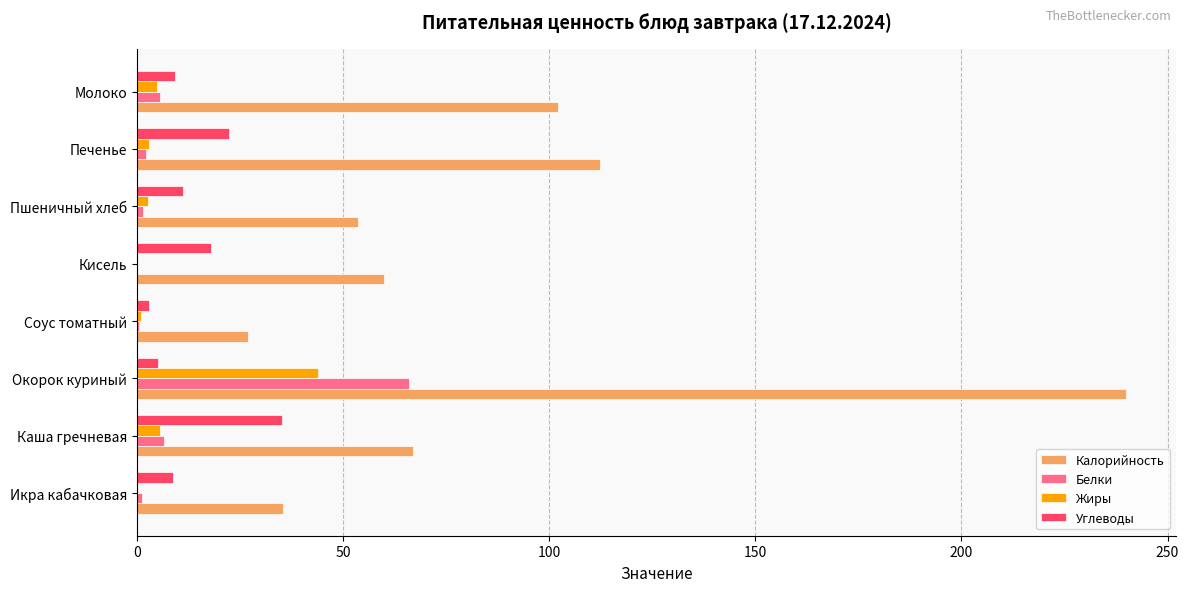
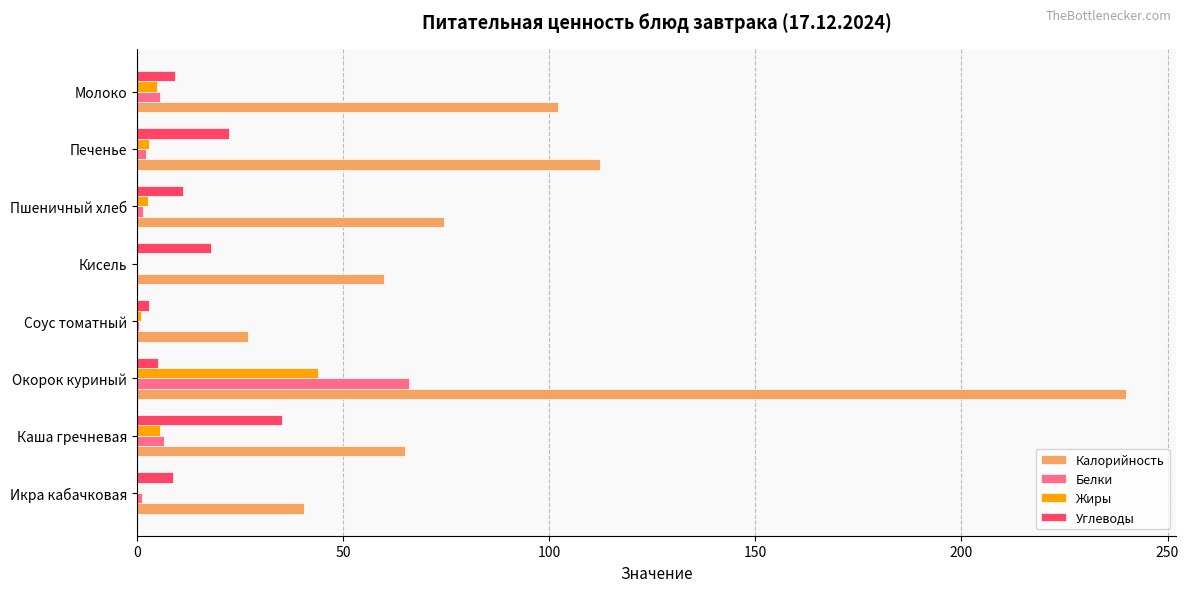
  {
    "Калорийность": {
      "Молоко": 102,
      "Печенье": 112,
-     "Пшеничный хлеб": 54,
+     "Пшеничный хлеб": 74,
      "Кисель": 60,
      "Соус томатный": 27,
      "Окорок куриный": 240,
-     "Каша гречневая": 67,
-     "Икра кабачковая": 35
+     "Каша гречневая": 65,
+     "Икра кабачковая": 40
    },
    "Жиры": {
      "Молоко": 5,
      "Печенье": 3,
      "Пшеничный хлеб": 3,
      "Кисель": 0,
      "Соус томатный": 1,
      "Окорок куриный": 44,
      "Каша гречневая": 6
    }
  }
